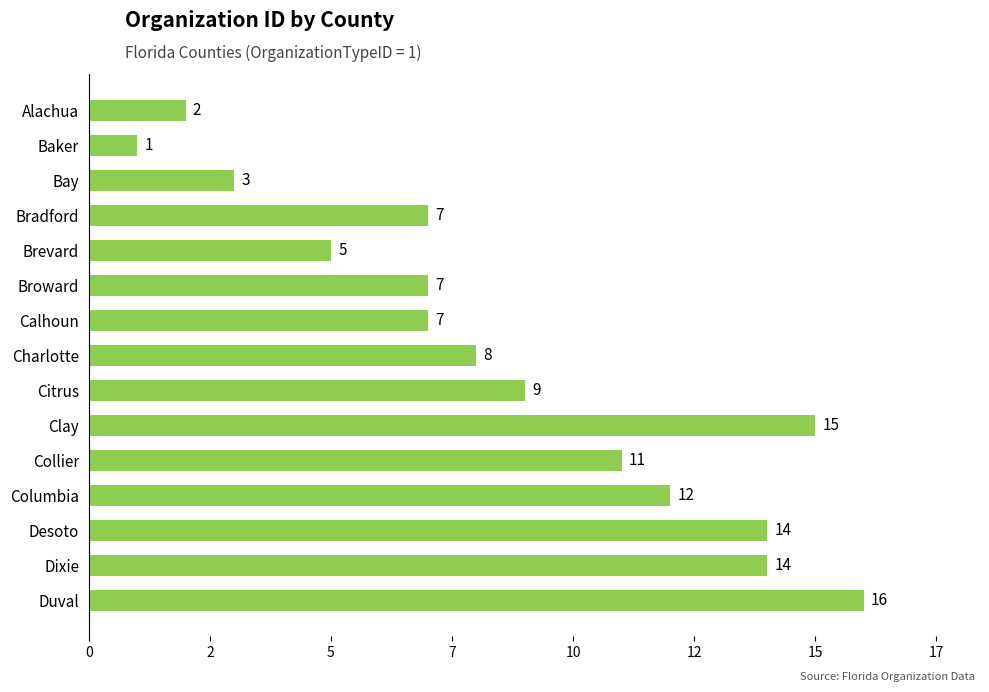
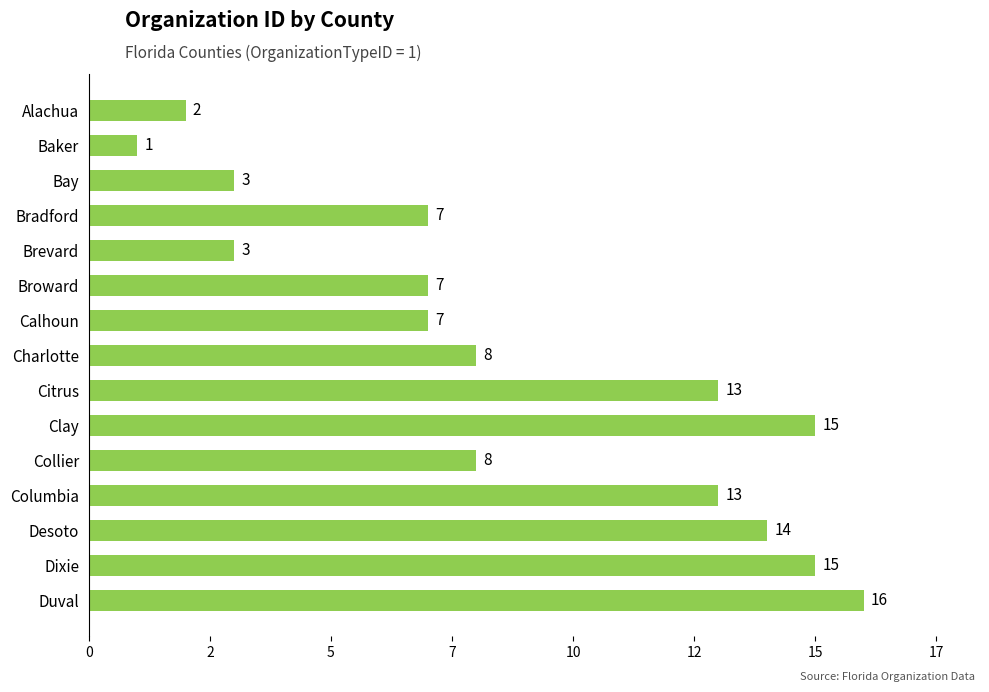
  {
    "Alachua": 2,
    "Baker": 1,
    "Bay": 3,
    "Bradford": 7,
-   "Brevard": 5,
+   "Brevard": 3,
    "Broward": 7,
    "Calhoun": 7,
    "Charlotte": 8,
-   "Citrus": 9,
+   "Citrus": 13,
    "Clay": 15,
-   "Collier": 11,
-   "Columbia": 12,
+   "Collier": 8,
+   "Columbia": 13,
    "Desoto": 14,
-   "Dixie": 14,
+   "Dixie": 15,
    "Duval": 16
  }
